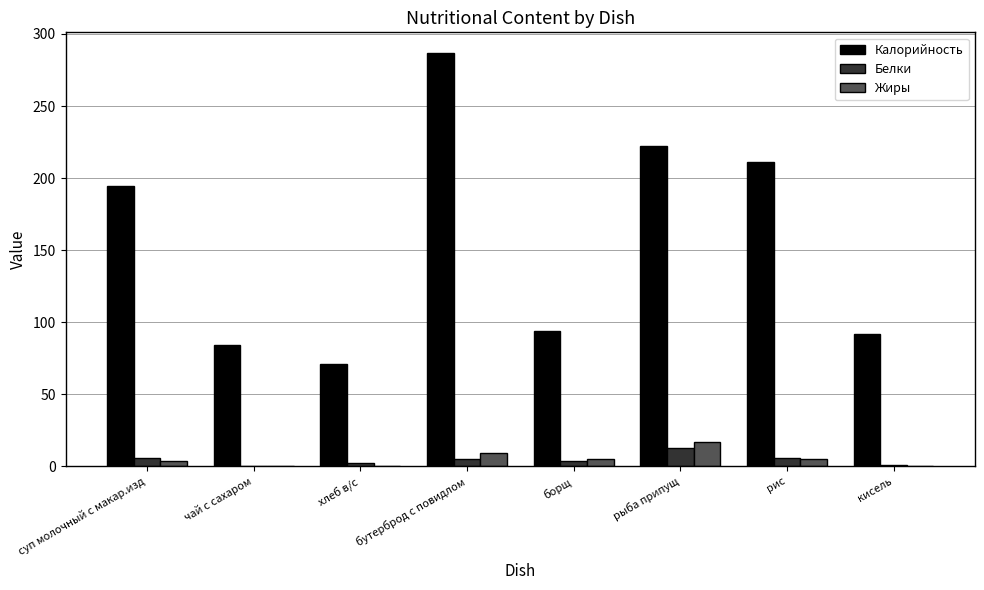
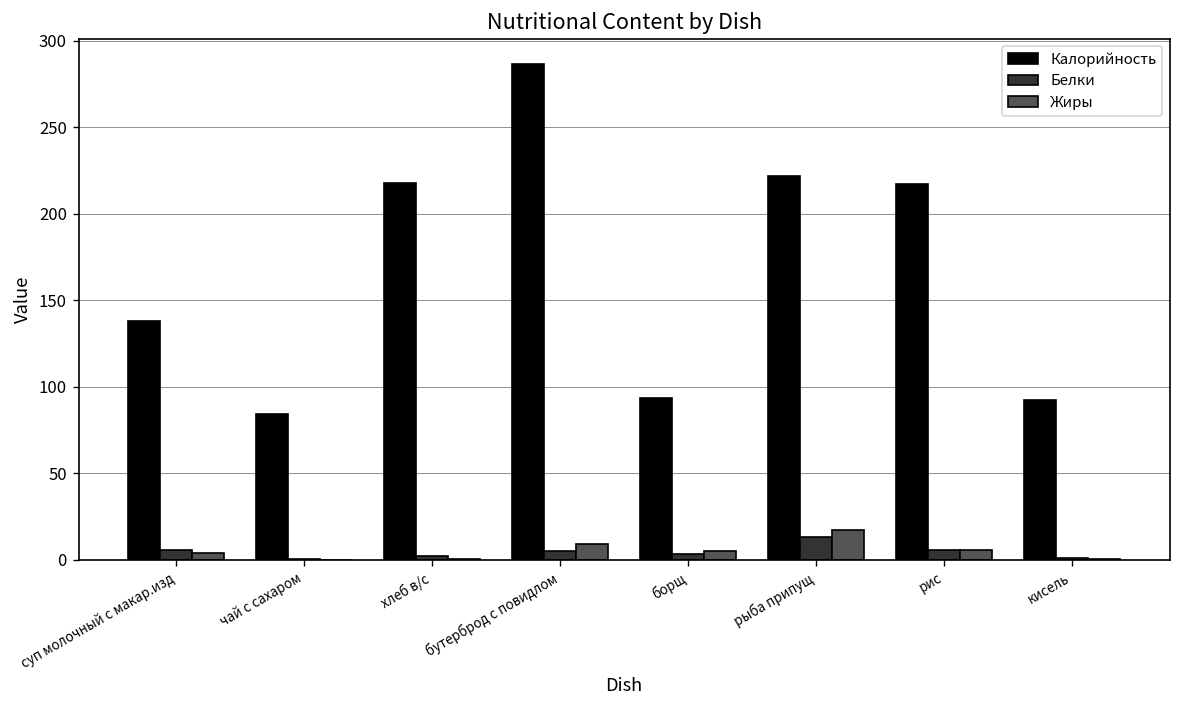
  {
    "Калорийность": {
-     "суп молочный с макар.изд": 195,
+     "суп молочный с макар.изд": 138,
      "чай с сахаром": 84,
-     "хлеб в/с": 71,
+     "хлеб в/с": 218,
      "бутерброд с повидлом": 287,
      "борщ": 94,
      "рыба припущ": 222,
-     "рис": 211,
+     "рис": 217,
      "кисель": 92
    }
  }
